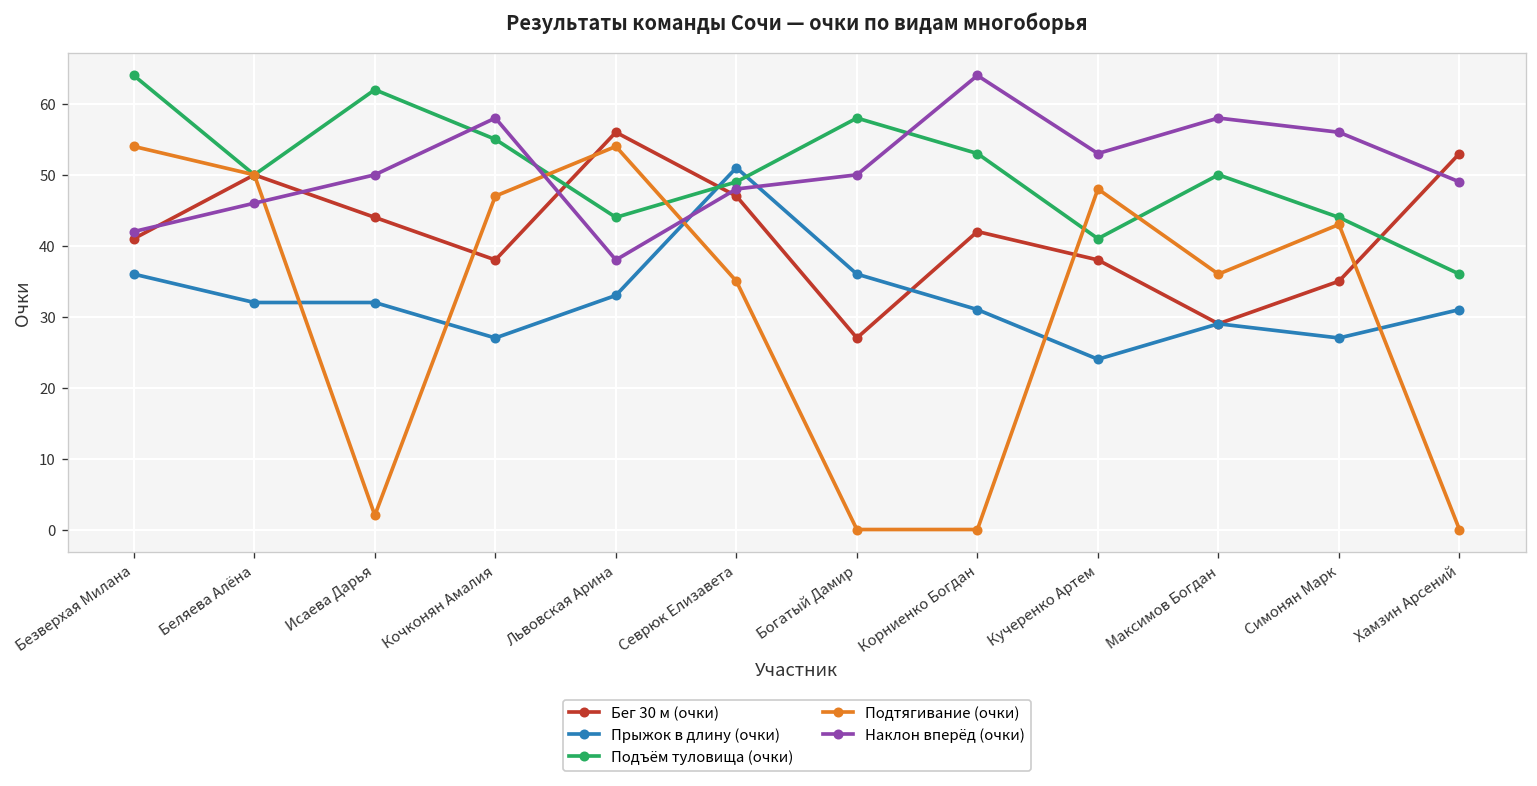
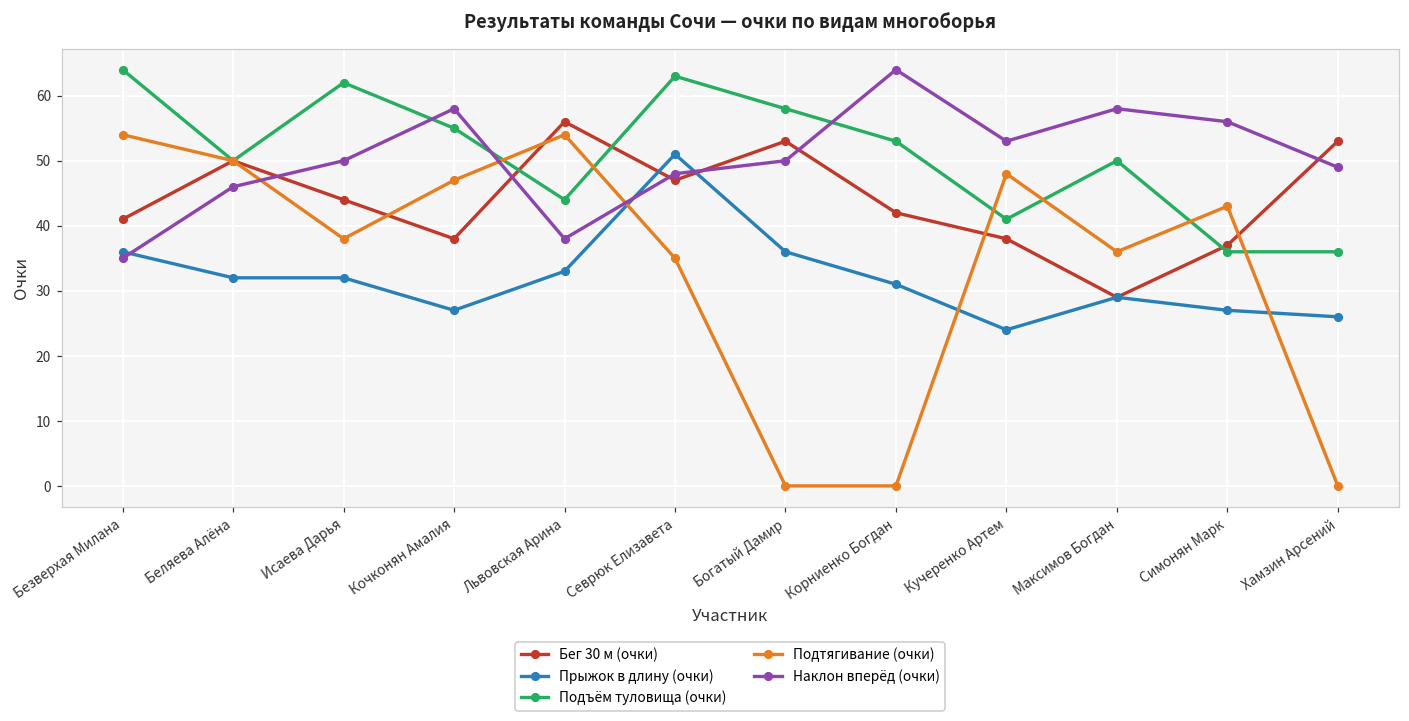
  {
    "Бег 30 м (очки)": {
      "Безверхая Милана": 41,
      "Исаева Дарья": 44,
      "Кочконян Амалия": 38,
      "Львовская Арина": 56,
      "Севрюк Елизавета": 47,
-     "Богатый Дамир": 27,
+     "Богатый Дамир": 53,
      "Корниенко Богдан": 42,
      "Кучеренко Артем": 38,
-     "Симонян Марк": 35,
+     "Симонян Марк": 37,
      "Хамзин Арсений": 53
    },
    "Прыжок в длину (очки)": {
      "Безверхая Милана": 36,
      "Беляева Алёна": 32,
      "Исаева Дарья": 32,
      "Кочконян Амалия": 27,
      "Львовская Арина": 33,
      "Севрюк Елизавета": 51,
      "Богатый Дамир": 36,
      "Корниенко Богдан": 31,
      "Кучеренко Артем": 24,
      "Симонян Марк": 27,
-     "Хамзин Арсений": 31
+     "Хамзин Арсений": 26
    },
    "Подъём туловища (очки)": {
      "Безверхая Милана": 64,
      "Исаева Дарья": 62,
      "Кочконян Амалия": 55,
      "Львовская Арина": 44,
-     "Севрюк Елизавета": 49,
+     "Севрюк Елизавета": 63,
      "Богатый Дамир": 58,
      "Корниенко Богдан": 53,
      "Кучеренко Артем": 41,
      "Максимов Богдан": 50,
-     "Симонян Марк": 44,
+     "Симонян Марк": 36,
      "Хамзин Арсений": 36
    },
    "Подтягивание (очки)": {
      "Безверхая Милана": 54,
-     "Исаева Дарья": 2,
+     "Исаева Дарья": 38,
      "Кочконян Амалия": 47,
      "Львовская Арина": 54,
      "Севрюк Елизавета": 35,
      "Богатый Дамир": 0,
      "Корниенко Богдан": 0,
      "Кучеренко Артем": 48,
      "Максимов Богдан": 36,
      "Симонян Марк": 43,
      "Хамзин Арсений": 0
    },
    "Наклон вперёд (очки)": {
-     "Безверхая Милана": 42,
+     "Безверхая Милана": 35,
      "Беляева Алёна": 46,
      "Исаева Дарья": 50,
      "Кочконян Амалия": 58,
      "Львовская Арина": 38,
      "Севрюк Елизавета": 48,
      "Богатый Дамир": 50,
      "Корниенко Богдан": 64,
      "Кучеренко Артем": 53,
      "Максимов Богдан": 58,
      "Симонян Марк": 56,
      "Хамзин Арсений": 49
    }
  }
